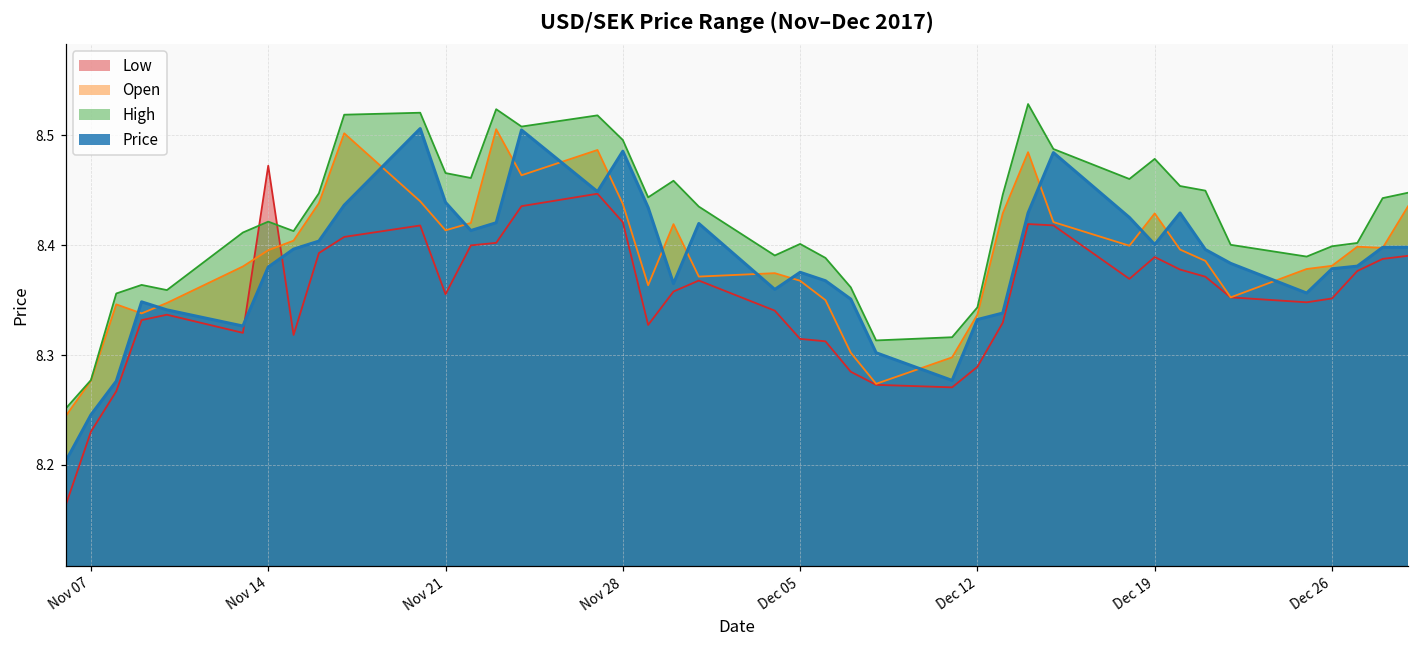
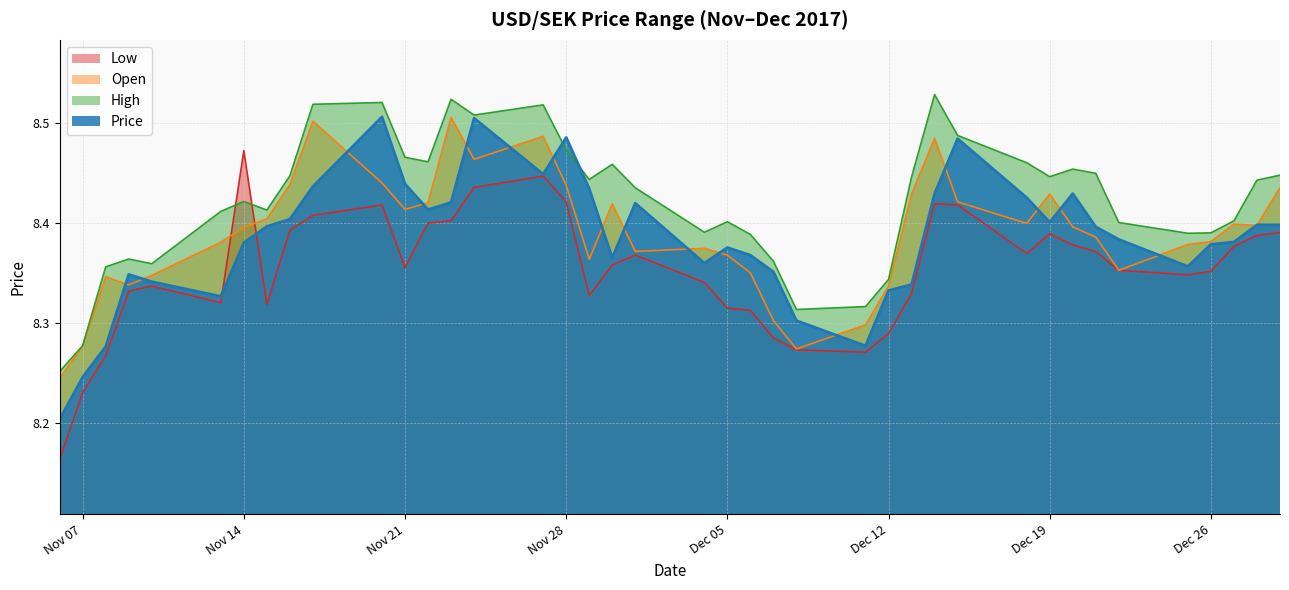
  {
    "Low": {
      "Nov 07": 8.23,
      "Nov 14": 8.47,
      "Nov 21": 8.36,
      "Nov 28": 8.42,
      "Dec 05": 8.31,
      "Dec 12": 8.29,
      "Dec 19": 8.39,
      "Dec 26": 8.35
    },
    "Open": {
      "Nov 14": 8.40,
      "Nov 21": 8.41,
      "Nov 28": 8.44,
      "Dec 05": 8.37,
      "Dec 12": 8.34,
      "Dec 19": 8.43,
      "Dec 26": 8.38
    },
    "High": {
      "Nov 14": 8.42,
      "Nov 21": 8.47,
-     "Nov 28": 8.50,
+     "Nov 28": 8.47,
      "Dec 05": 8.40,
      "Dec 12": 8.34,
-     "Dec 19": 8.48,
-     "Dec 26": 8.40
+     "Dec 19": 8.45,
+     "Dec 26": 8.39
    },
    "Price": {
      "Nov 07": 8.25,
      "Nov 14": 8.38,
      "Nov 21": 8.44,
      "Nov 28": 8.49,
      "Dec 05": 8.38,
      "Dec 12": 8.33,
      "Dec 19": 8.40,
      "Dec 26": 8.38
    }
  }
